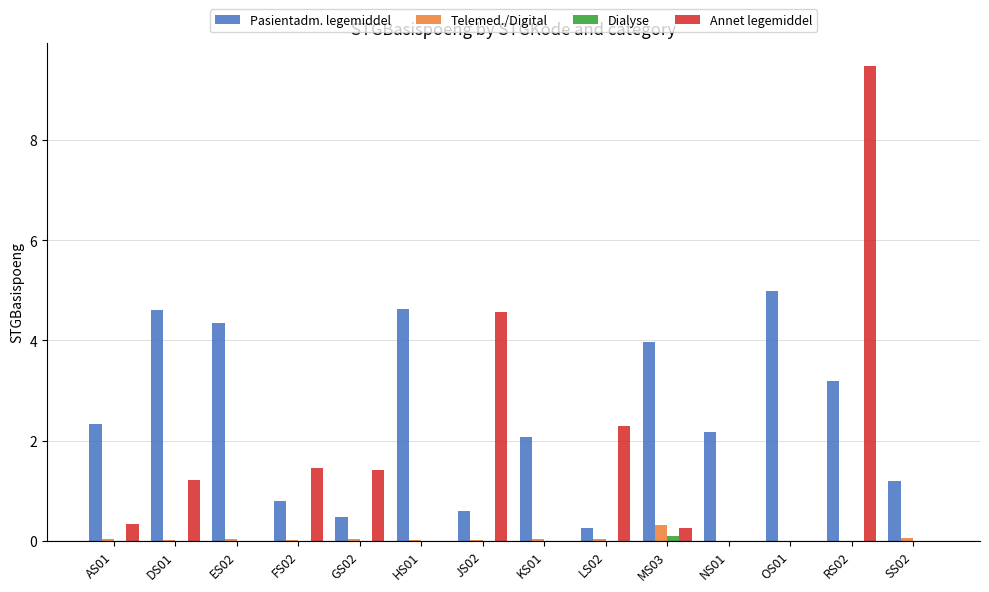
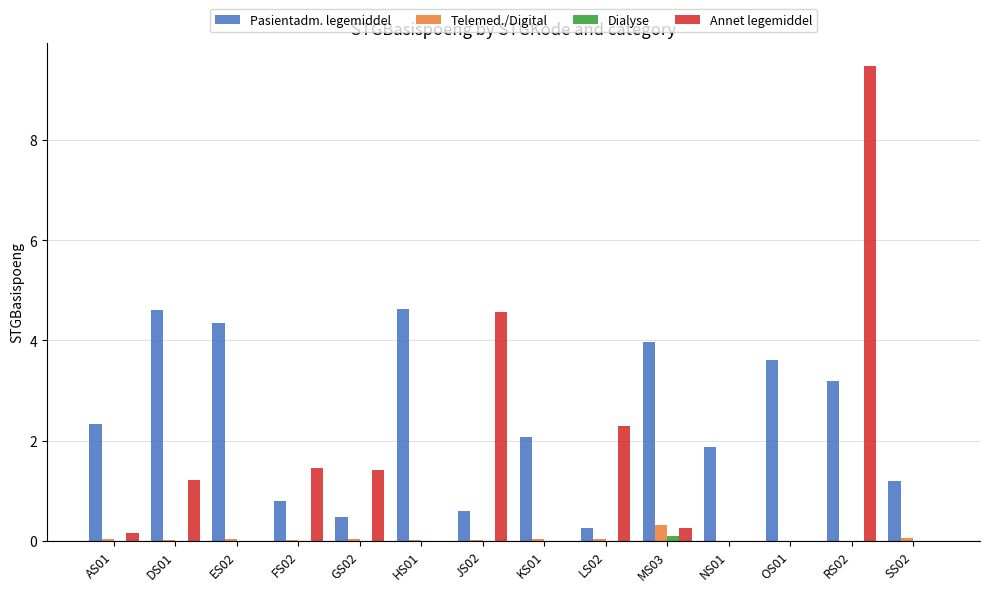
  {
    "Pasientadm. legemiddel": {
      "AS01": 2.3,
      "DS01": 4.6,
      "ES02": 4.3,
      "FS02": 0.8,
      "GS02": 0.5,
      "HS01": 4.6,
      "JS02": 0.6,
      "KS01": 2.1,
      "LS02": 0.3,
      "MS03": 4.0,
-     "NS01": 2.2,
-     "OS01": 5.0,
+     "NS01": 1.9,
+     "OS01": 3.6,
      "RS02": 3.2,
      "SS02": 1.2
    },
    "Telemed./Digital": {
      "MS03": 0.3,
      "NS01": 0.0,
      "OS01": 0.0,
      "RS02": 0.0,
      "SS02": 0.1
    },
    "Dialyse": {
      "AS01": 0.0,
      "DS01": 0.0,
      "ES02": 0.0,
      "FS02": 0.0,
      "GS02": 0.0,
      "HS01": 0.0,
      "JS02": 0.0,
      "KS01": 0.0,
      "LS02": 0.0,
      "MS03": 0.1,
      "NS01": 0.0,
      "OS01": 0.0,
      "RS02": 0.0,
      "SS02": 0.0
    },
    "Annet legemiddel": {
-     "AS01": 0.3,
+     "AS01": 0.2,
      "DS01": 1.2,
      "ES02": 0.0,
      "FS02": 1.5,
      "GS02": 1.4,
      "HS01": 0.0,
      "JS02": 4.6,
      "KS01": 0.0,
      "LS02": 2.3,
      "MS03": 0.3,
      "NS01": 0.0,
      "OS01": 0.0,
      "RS02": 9.5,
      "SS02": 0.0
    }
  }
